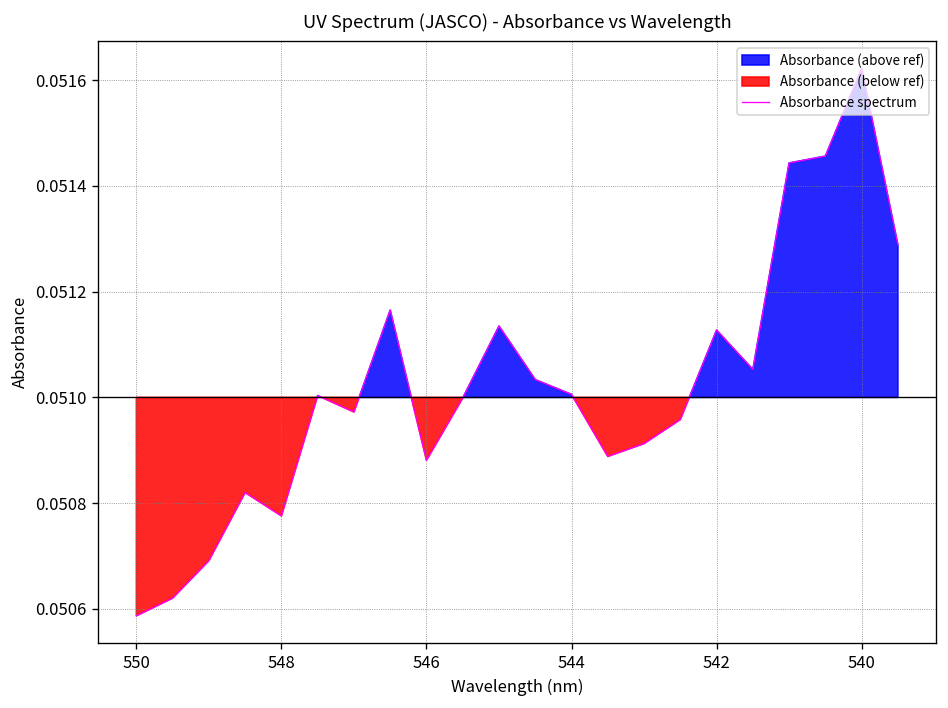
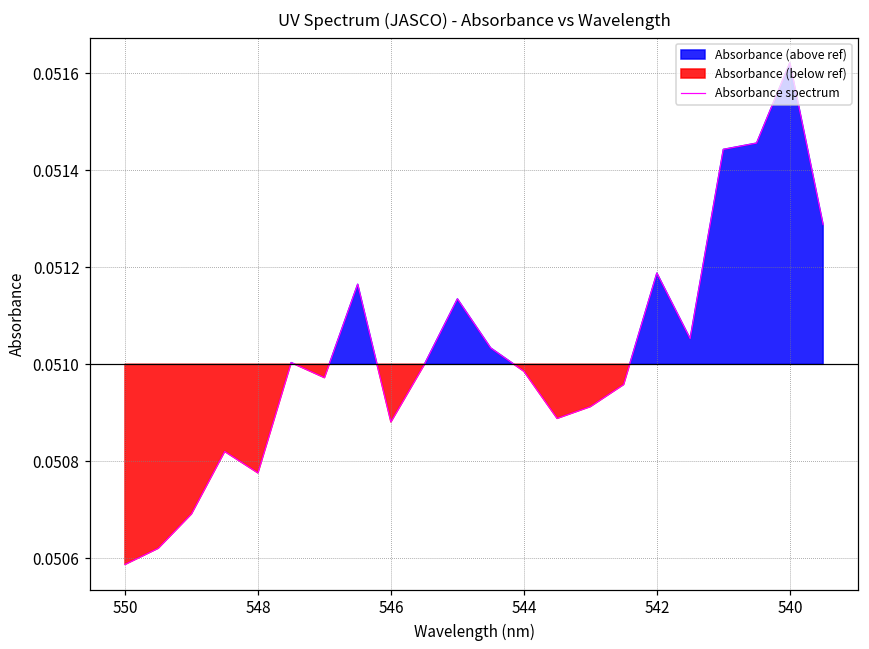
  {
    "550": 0.05059,
    "548": 0.05078,
    "546": 0.05088,
-   "544": 0.05101,
-   "542": 0.05113
+   "544": 0.05099,
+   "542": 0.05119
  }
